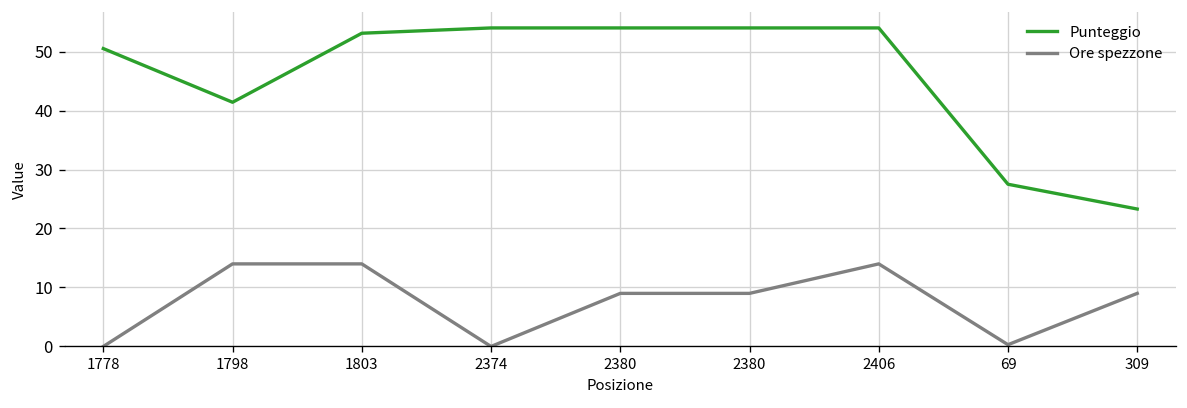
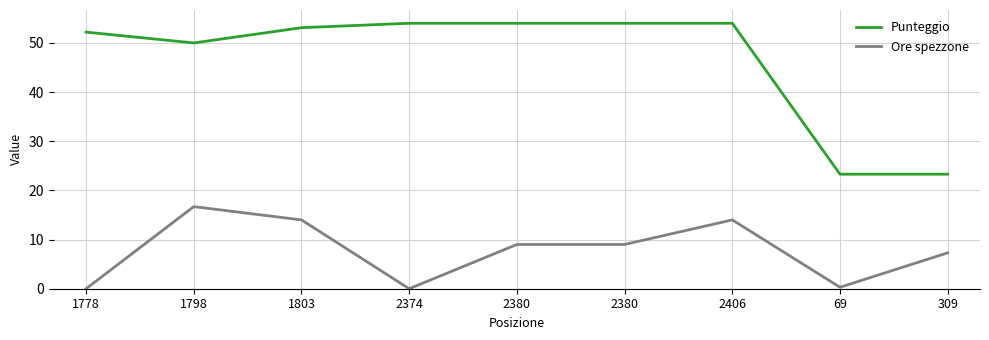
  {
    "Punteggio": {
-     "1778": 51,
-     "1798": 41,
+     "1778": 52,
+     "1798": 50,
      "1803": 53,
      "2374": 54,
      "2406": 54,
-     "69": 28,
+     "69": 23,
      "309": 23
    },
    "Ore spezzone": {
      "1778": 0,
-     "1798": 14,
+     "1798": 17,
      "1803": 14,
      "2374": 0,
      "2406": 14,
      "69": 0,
-     "309": 9
+     "309": 7
    }
  }
